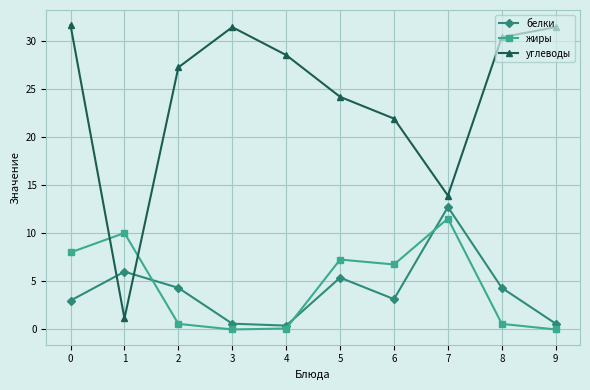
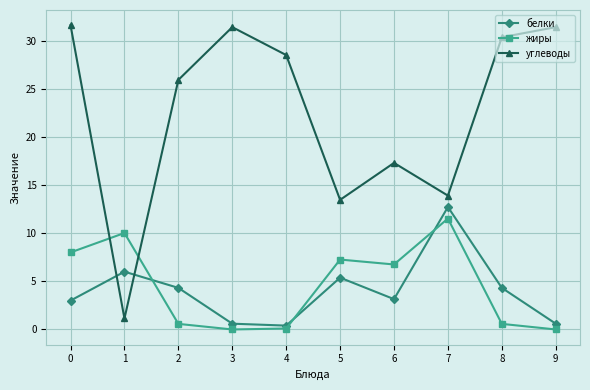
  {
    "углеводы": {
      "0": 32,
      "1": 1,
-     "2": 27,
+     "2": 26,
      "3": 31,
      "4": 29,
-     "5": 24,
-     "6": 22,
+     "5": 13,
+     "6": 17,
      "7": 14
    }
  }
